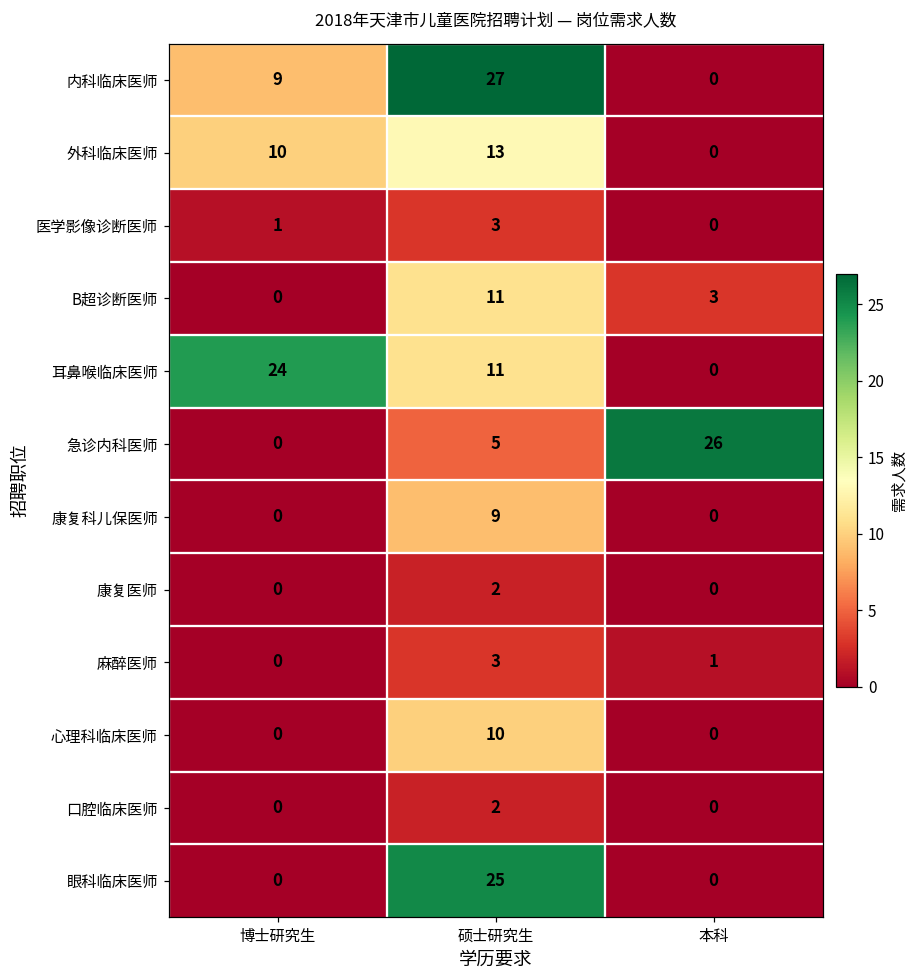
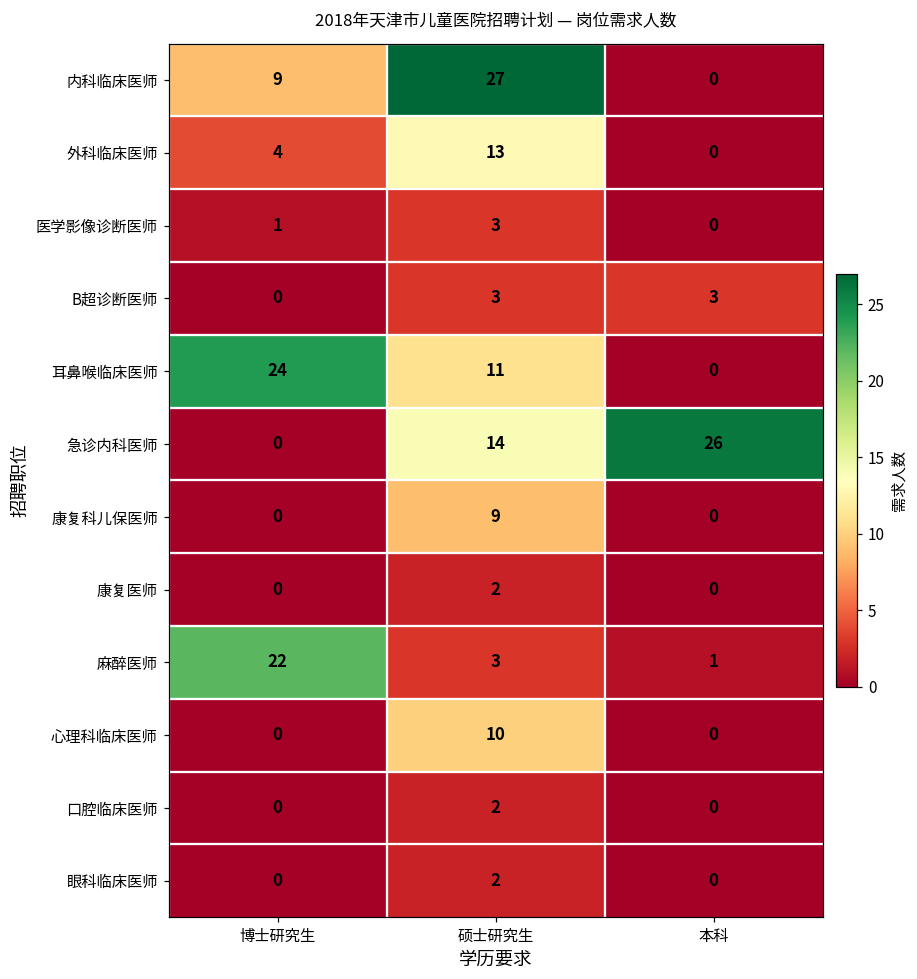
  {
    "内科临床医师": {
      "博士研究生": 9,
      "硕士研究生": 27,
      "本科": 0
    },
    "外科临床医师": {
-     "博士研究生": 10,
+     "博士研究生": 4,
      "硕士研究生": 13,
      "本科": 0
    },
    "医学影像诊断医师": {
      "博士研究生": 1,
      "硕士研究生": 3,
      "本科": 0
    },
    "B超诊断医师": {
      "博士研究生": 0,
-     "硕士研究生": 11,
+     "硕士研究生": 3,
      "本科": 3
    },
    "耳鼻喉临床医师": {
      "博士研究生": 24,
      "硕士研究生": 11,
      "本科": 0
    },
    "急诊内科医师": {
      "博士研究生": 0,
-     "硕士研究生": 5,
+     "硕士研究生": 14,
      "本科": 26
    },
    "康复科儿保医师": {
      "博士研究生": 0,
      "硕士研究生": 9,
      "本科": 0
    },
    "康复医师": {
      "博士研究生": 0,
      "硕士研究生": 2,
      "本科": 0
    },
    "麻醉医师": {
-     "博士研究生": 0,
+     "博士研究生": 22,
      "硕士研究生": 3,
      "本科": 1
    },
    "心理科临床医师": {
      "博士研究生": 0,
      "硕士研究生": 10,
      "本科": 0
    },
    "口腔临床医师": {
      "博士研究生": 0,
      "硕士研究生": 2,
      "本科": 0
    },
    "眼科临床医师": {
      "博士研究生": 0,
-     "硕士研究生": 25,
+     "硕士研究生": 2,
      "本科": 0
    }
  }
